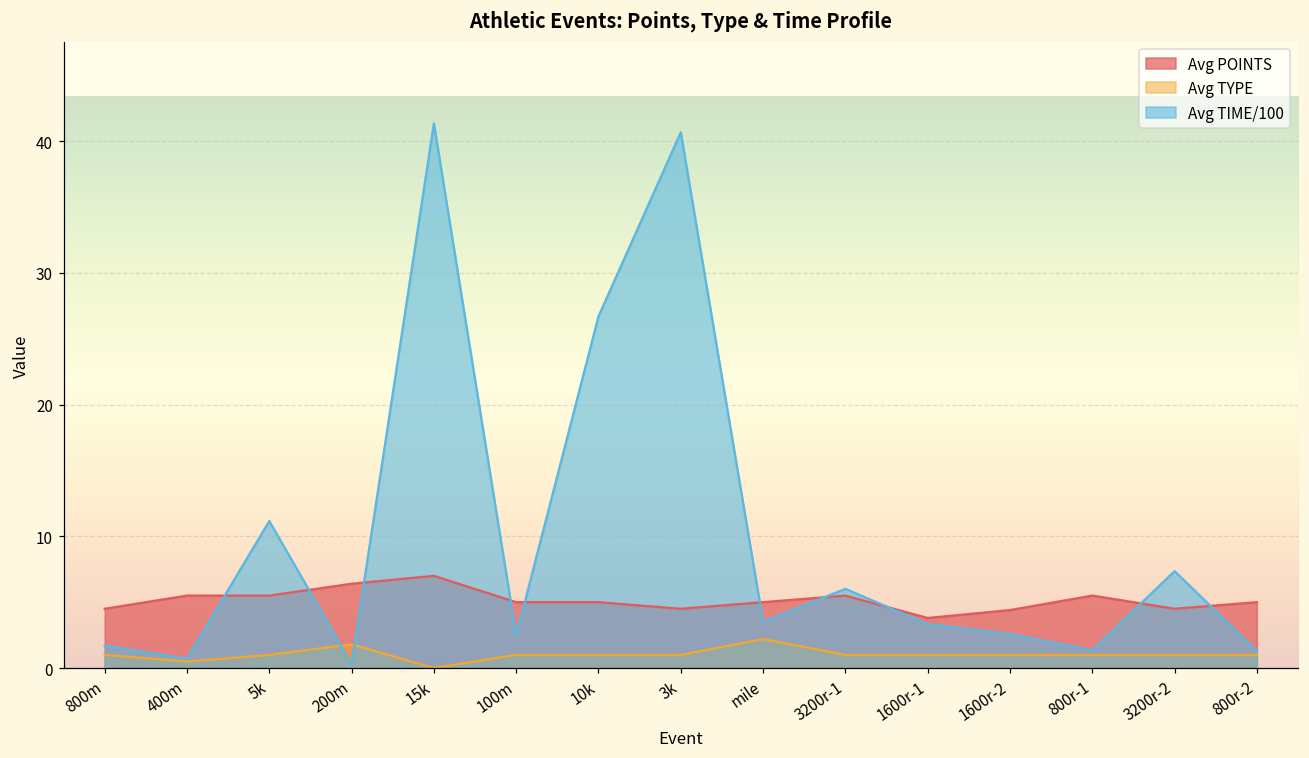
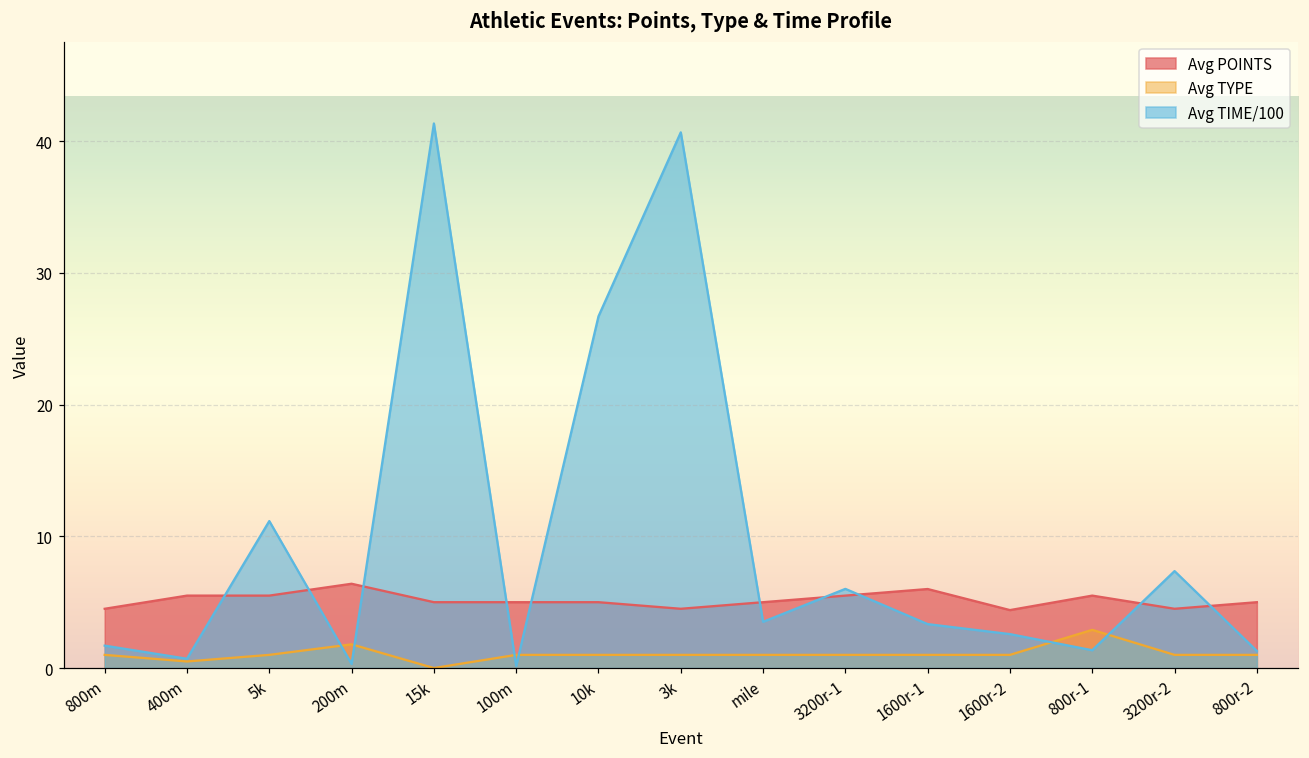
  {
    "Avg POINTS": {
      "800m": 4.5,
      "400m": 5.5,
      "5k": 5.5,
      "200m": 6.4,
-     "15k": 7,
+     "15k": 5,
      "100m": 5.0,
      "10k": 5.0,
      "3k": 4.5,
      "mile": 5.0,
      "3200r-1": 5.5,
-     "1600r-1": 3.8,
+     "1600r-1": 6.0,
      "1600r-2": 4.4,
      "800r-1": 5.5,
      "3200r-2": 4.5,
      "800r-2": 5.0
    },
    "Avg TYPE": {
      "800m": 1.0,
      "5k": 1.0,
      "200m": 1.8,
      "15k": 0.0,
      "100m": 1.0,
      "10k": 1.0,
      "3k": 1.0,
-     "mile": 2.2,
+     "mile": 1.0,
      "3200r-1": 1.0,
      "1600r-1": 1.0,
      "1600r-2": 1.0,
-     "800r-1": 1.0,
+     "800r-1": 2.9,
      "3200r-2": 1.0,
      "800r-2": 1.0
    },
    "Avg TIME/100": {
      "800m": 1.7,
      "5k": 11.2,
      "200m": 0.3,
      "15k": 41.4,
-     "100m": 2.5,
+     "100m": 0.2,
      "10k": 26.7,
      "3k": 40.7,
      "mile": 3.5,
      "3200r-1": 6.0,
      "1600r-1": 3.3,
      "1600r-2": 2.6,
      "800r-1": 1.4,
      "3200r-2": 7.4,
      "800r-2": 1.3
    }
  }
